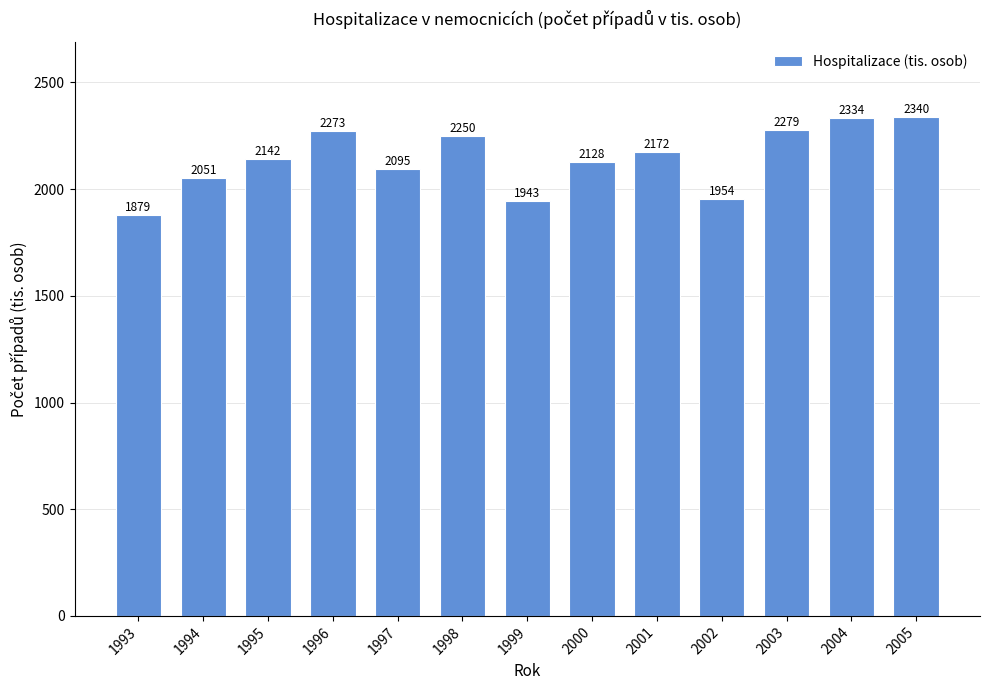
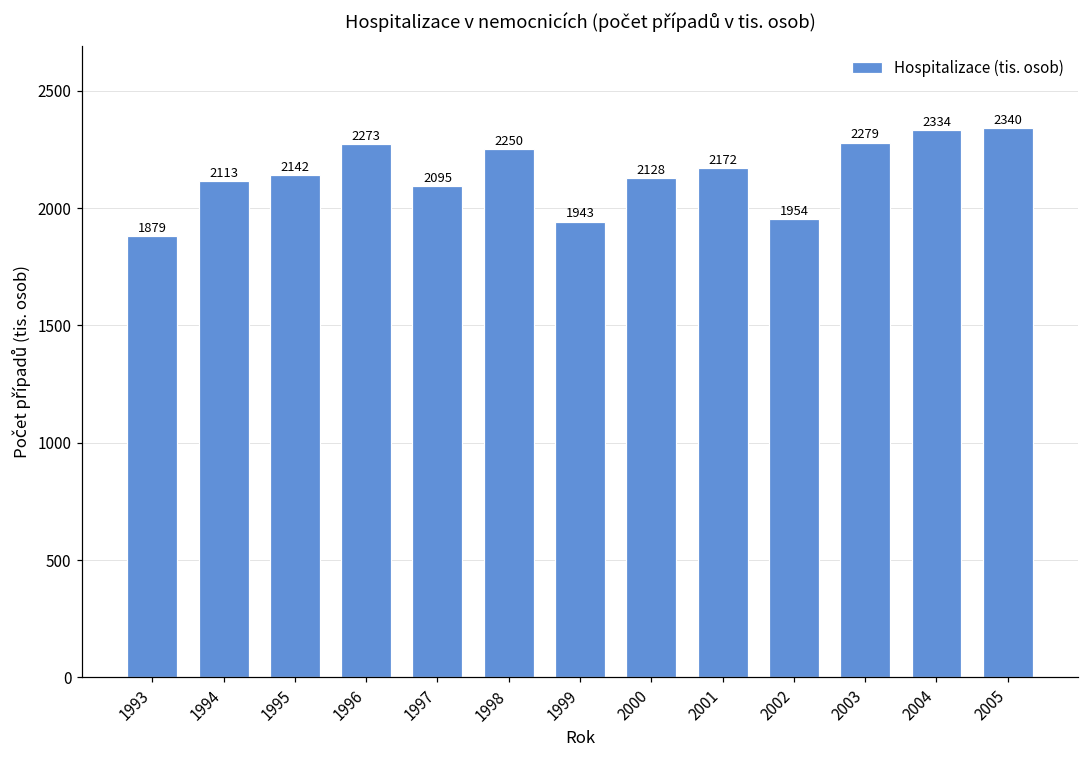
  {
    "1993": 1879,
-   "1994": 2051,
+   "1994": 2113,
    "1995": 2142,
    "1996": 2273,
    "1997": 2095,
    "1998": 2250,
    "1999": 1943,
    "2000": 2128,
    "2001": 2172,
    "2002": 1954,
    "2003": 2279,
    "2004": 2334,
    "2005": 2340
  }
